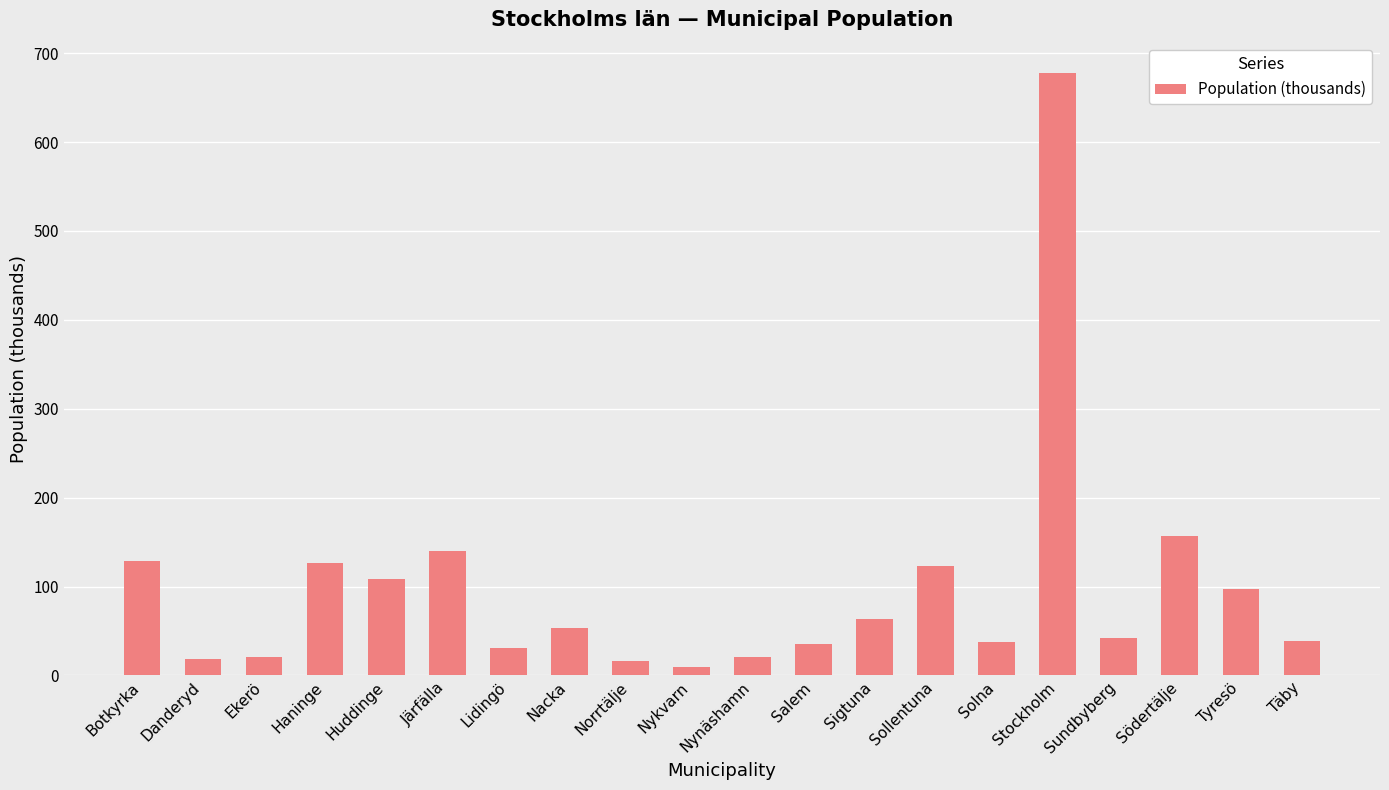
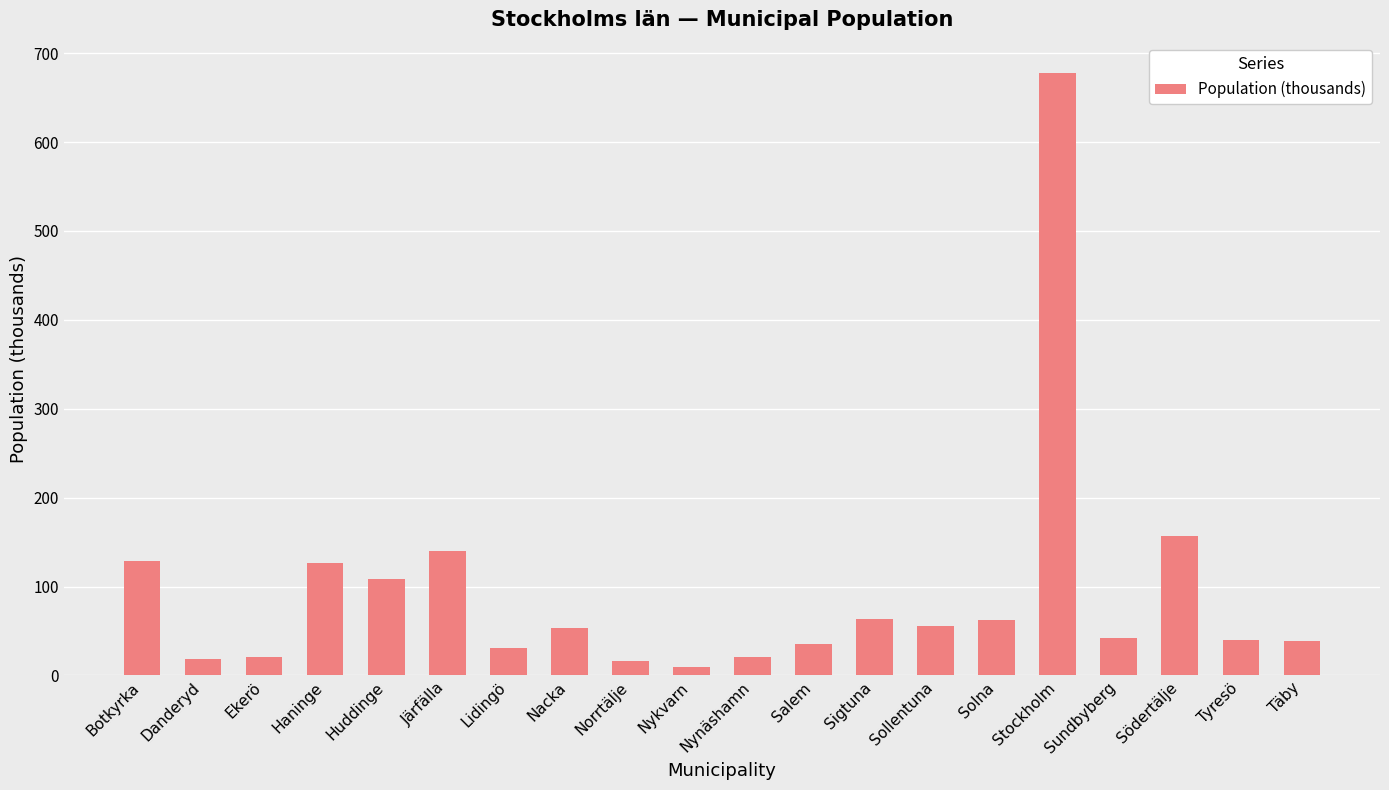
  {
    "Botkyrka": 130,
    "Danderyd": 20,
    "Ekerö": 20,
    "Haninge": 130,
    "Huddinge": 110,
    "Järfälla": 140,
    "Lidingö": 30,
    "Nacka": 50,
    "Norrtälje": 20,
    "Nykvarn": 10,
    "Nynäshamn": 20,
    "Salem": 30,
    "Sigtuna": 60,
-   "Sollentuna": 120,
-   "Solna": 40,
+   "Sollentuna": 60,
+   "Solna": 60,
    "Stockholm": 680,
    "Sundbyberg": 40,
    "Södertälje": 160,
-   "Tyresö": 100,
+   "Tyresö": 40,
    "Täby": 40
  }
